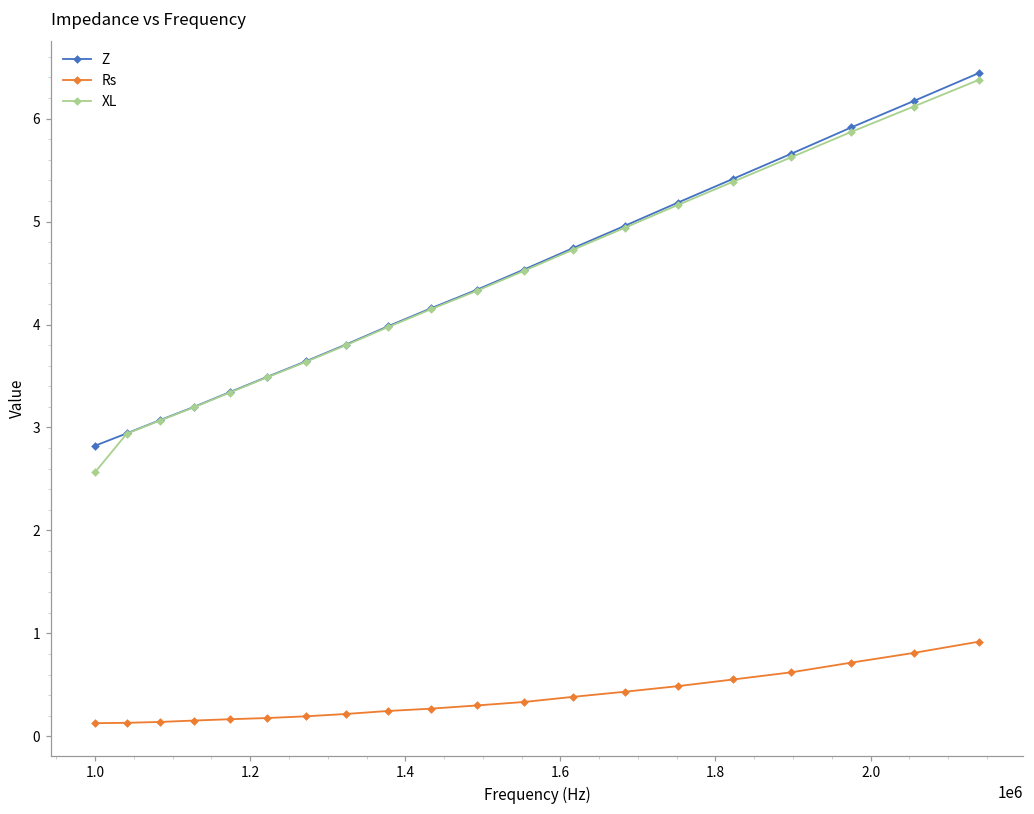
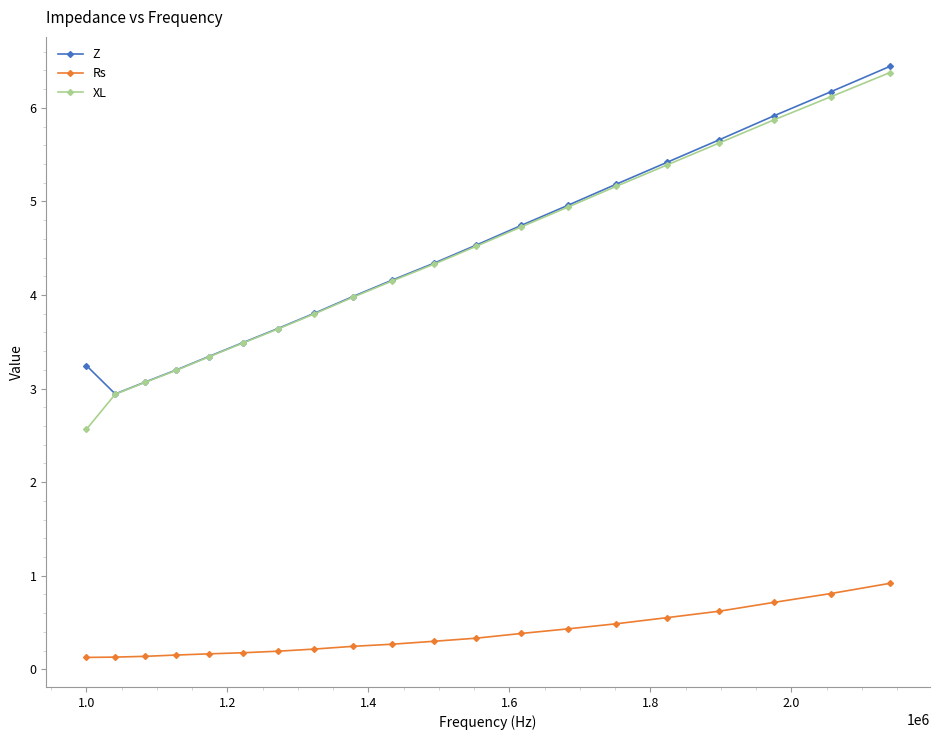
  {
    "Z": {
-     "1.0": 2.8
+     "1.0": 3.2
    },
    "Rs": {
      "1.0": 0.1
    },
    "XL": {
      "1.0": 2.6
    }
  }
